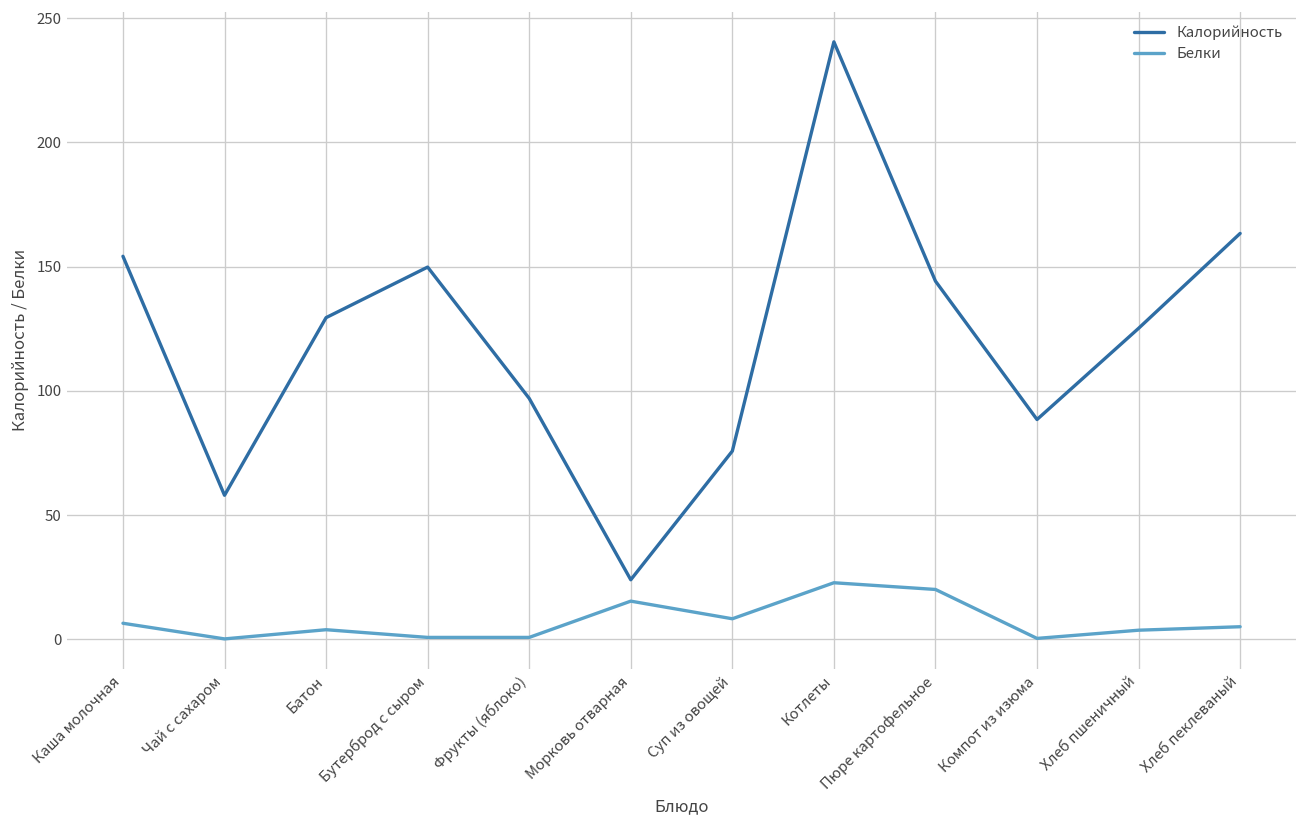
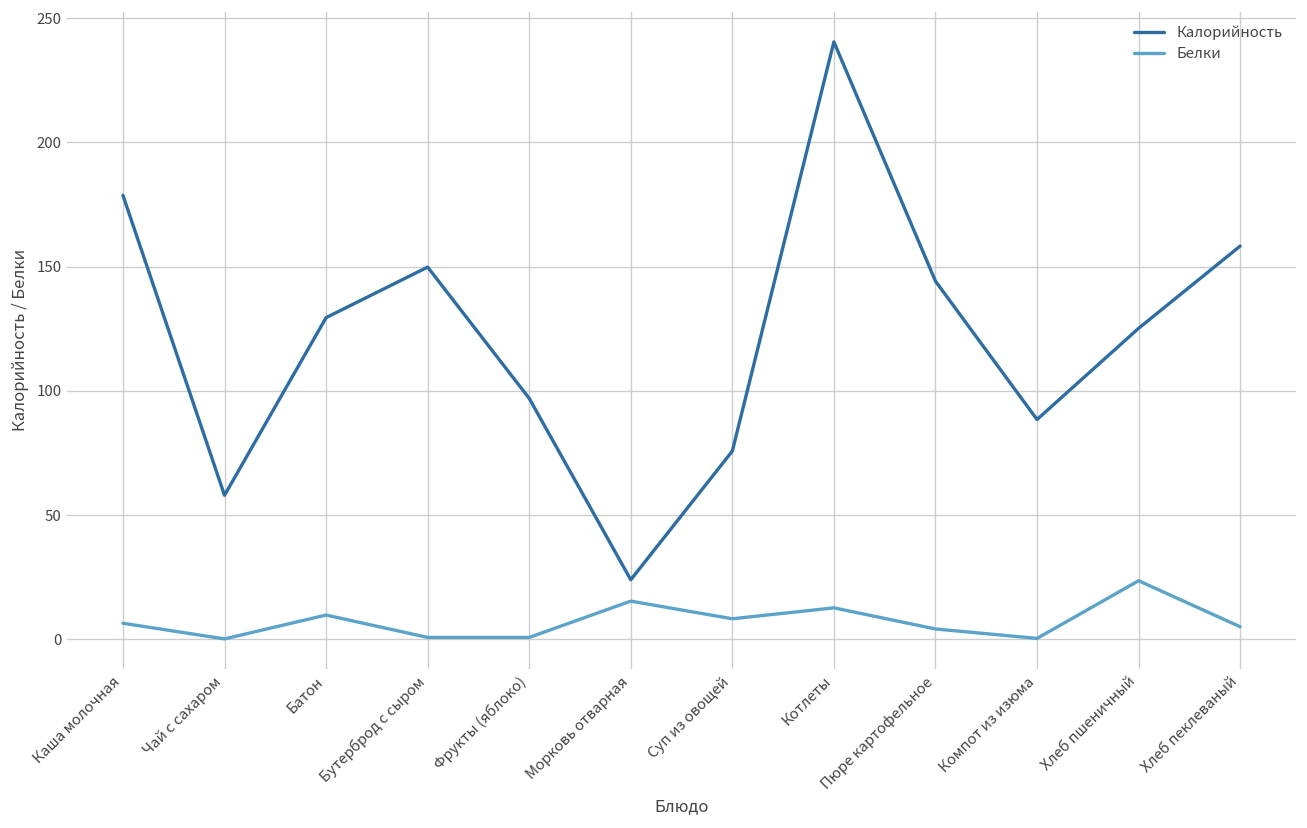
  {
    "Калорийность": {
-     "Каша молочная": 154,
+     "Каша молочная": 179,
      "Чай с сахаром": 58,
      "Батон": 130,
      "Бутерброд с сыром": 150,
      "Фрукты (яблоко)": 97,
      "Морковь отварная": 24,
      "Суп из овощей": 76,
      "Котлеты": 241,
      "Пюре картофельное": 144,
      "Компот из изюма": 89,
      "Хлеб пшеничный": 125,
-     "Хлеб пеклеваный": 163
+     "Хлеб пеклеваный": 158
    },
    "Белки": {
      "Каша молочная": 7,
      "Чай с сахаром": 0,
-     "Батон": 4,
+     "Батон": 10,
      "Бутерброд с сыром": 1,
      "Фрукты (яблоко)": 1,
      "Морковь отварная": 15,
      "Суп из овощей": 8,
-     "Котлеты": 23,
-     "Пюре картофельное": 20,
+     "Котлеты": 13,
+     "Пюре картофельное": 4,
      "Компот из изюма": 0,
-     "Хлеб пшеничный": 4,
+     "Хлеб пшеничный": 24,
      "Хлеб пеклеваный": 5
    }
  }
